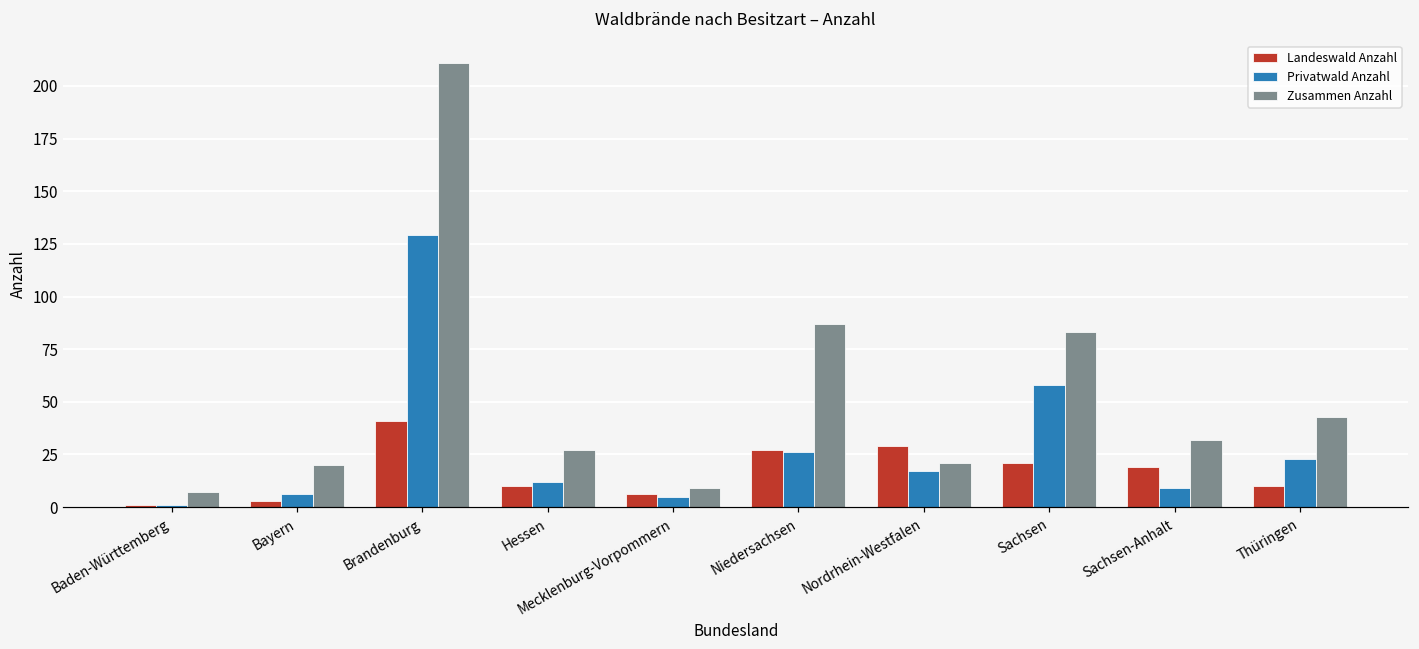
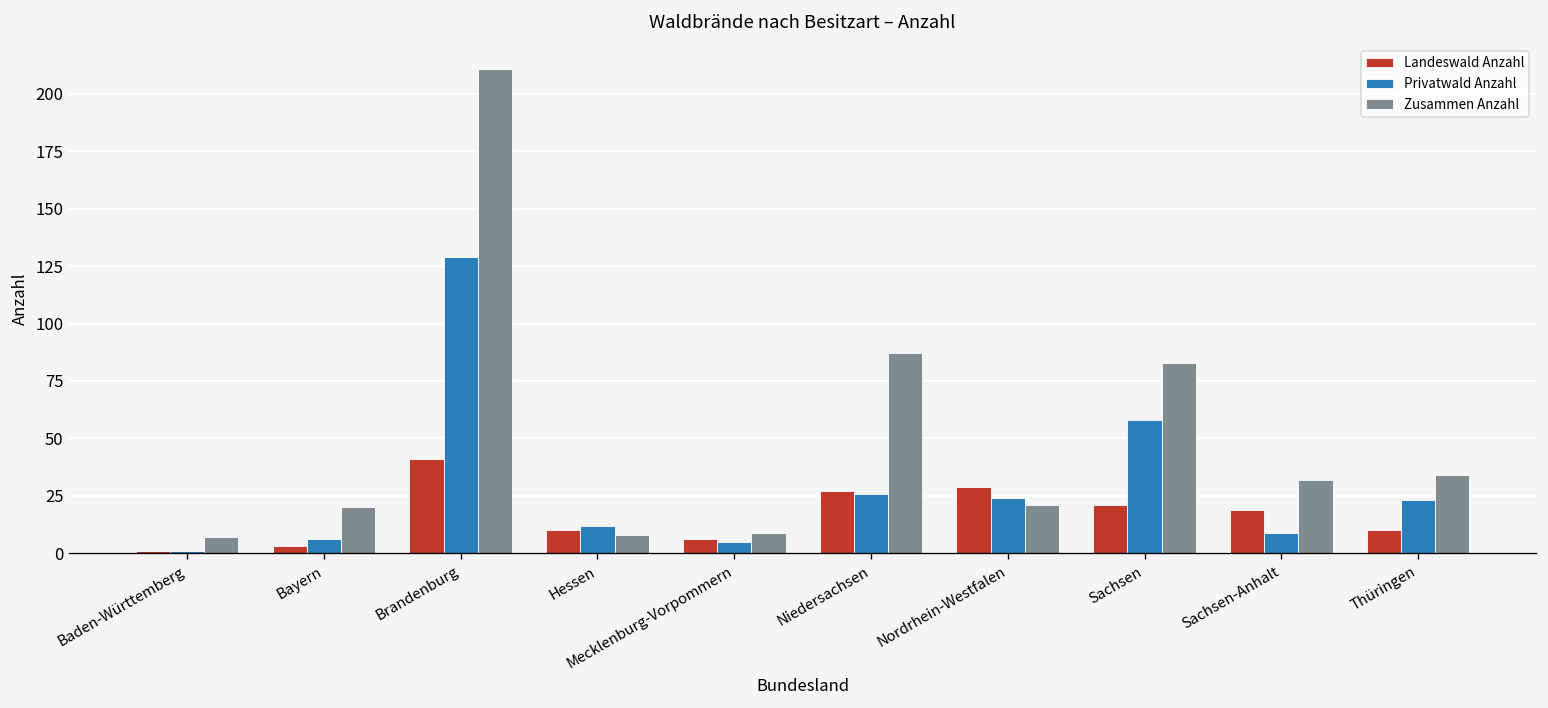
  {
    "Landeswald Anzahl": {
      "Bayern": 3,
      "Brandenburg": 41,
      "Hessen": 10,
      "Mecklenburg-Vorpommern": 6,
      "Niedersachsen": 27,
      "Nordrhein-Westfalen": 29,
      "Sachsen": 21,
      "Sachsen-Anhalt": 19,
      "Thüringen": 10
    },
    "Privatwald Anzahl": {
      "Bayern": 6,
      "Brandenburg": 129,
      "Hessen": 12,
      "Mecklenburg-Vorpommern": 5,
      "Niedersachsen": 26,
-     "Nordrhein-Westfalen": 17,
+     "Nordrhein-Westfalen": 24,
      "Sachsen": 58,
      "Sachsen-Anhalt": 9,
      "Thüringen": 23
    },
    "Zusammen Anzahl": {
      "Baden-Württemberg": 7,
      "Bayern": 20,
      "Brandenburg": 211,
-     "Hessen": 27,
+     "Hessen": 8,
      "Mecklenburg-Vorpommern": 9,
      "Niedersachsen": 87,
      "Nordrhein-Westfalen": 21,
      "Sachsen": 83,
      "Sachsen-Anhalt": 32,
-     "Thüringen": 43
+     "Thüringen": 34
    }
  }
